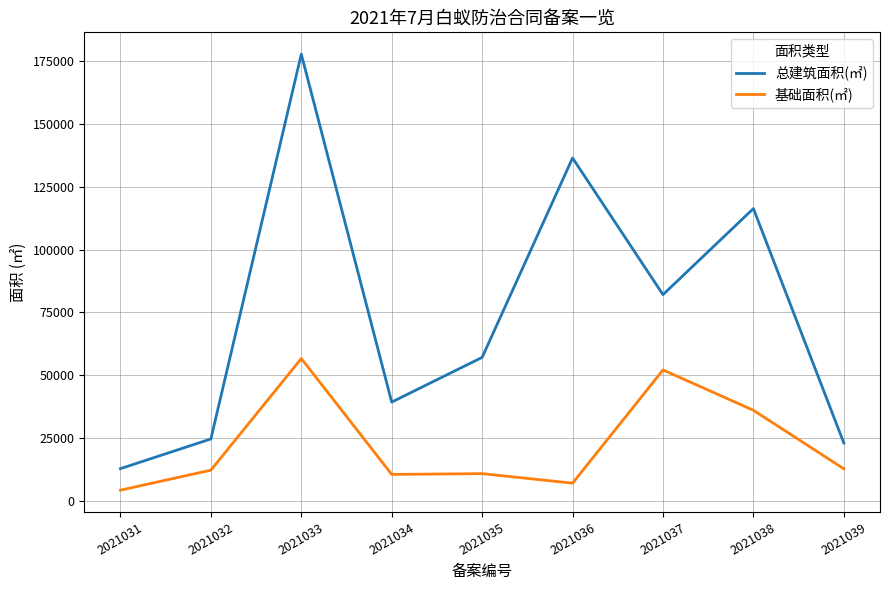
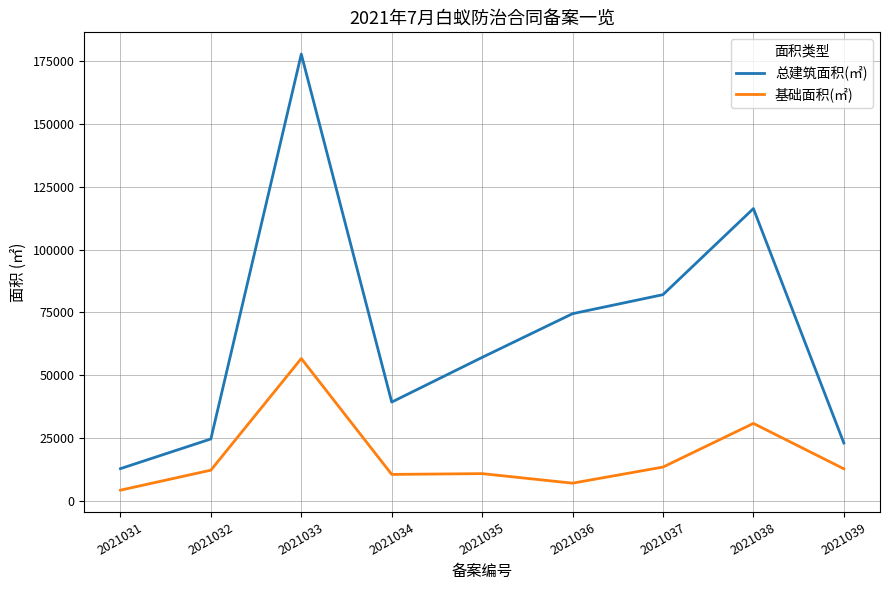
  {
    "总建筑面积(㎡)": {
      "2021031": 13000,
      "2021032": 25000,
      "2021033": 178000,
      "2021034": 39000,
      "2021035": 57000,
-     "2021036": 137000,
+     "2021036": 75000,
      "2021037": 82000,
      "2021038": 116000,
      "2021039": 23000
    },
    "基础面积(㎡)": {
      "2021031": 4000,
      "2021032": 12000,
      "2021033": 57000,
      "2021034": 10000,
      "2021035": 11000,
      "2021036": 7000,
-     "2021037": 52000,
-     "2021038": 36000,
+     "2021037": 13000,
+     "2021038": 31000,
      "2021039": 13000
    }
  }
